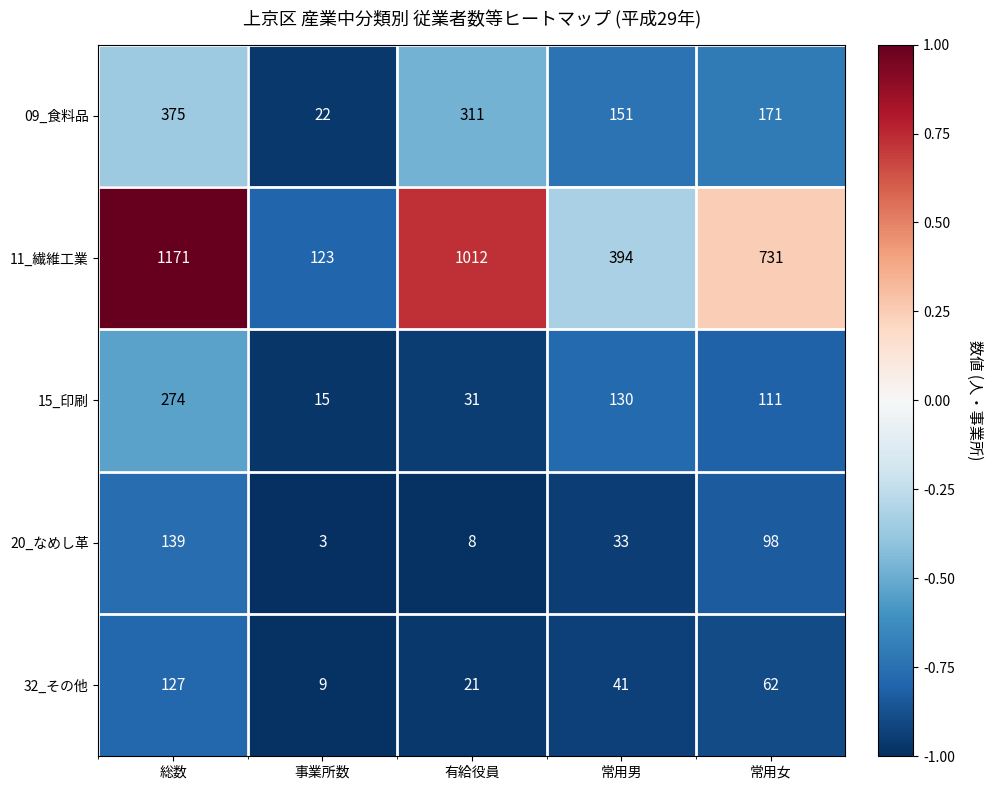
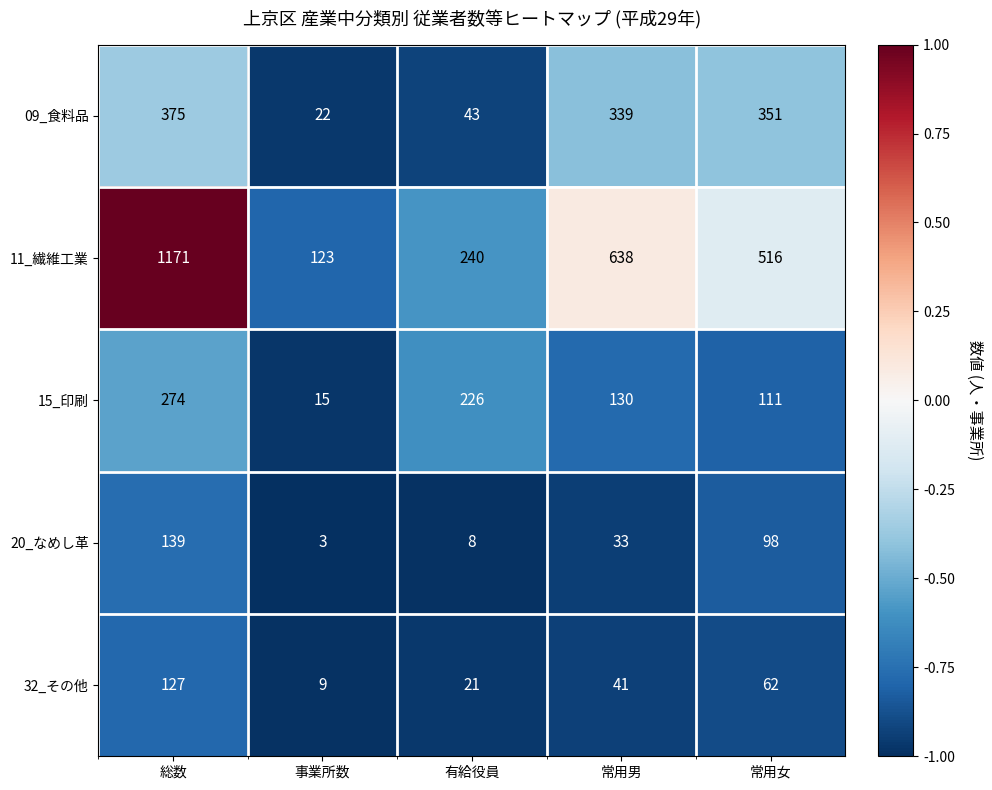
  {
    "09_食料品": {
      "総数": 375,
      "事業所数": 22,
-     "有給役員": 311,
-     "常用男": 151,
-     "常用女": 171
+     "有給役員": 43,
+     "常用男": 339,
+     "常用女": 351
    },
    "11_繊維工業": {
      "総数": 1171,
      "事業所数": 123,
-     "有給役員": 1012,
-     "常用男": 394,
-     "常用女": 731
+     "有給役員": 240,
+     "常用男": 638,
+     "常用女": 516
    },
    "15_印刷": {
      "総数": 274,
      "事業所数": 15,
-     "有給役員": 31,
+     "有給役員": 226,
      "常用男": 130,
      "常用女": 111
    },
    "20_なめし革": {
      "総数": 139,
      "事業所数": 3,
      "有給役員": 8,
      "常用男": 33,
      "常用女": 98
    },
    "32_その他": {
      "総数": 127,
      "事業所数": 9,
      "有給役員": 21,
      "常用男": 41,
      "常用女": 62
    }
  }
